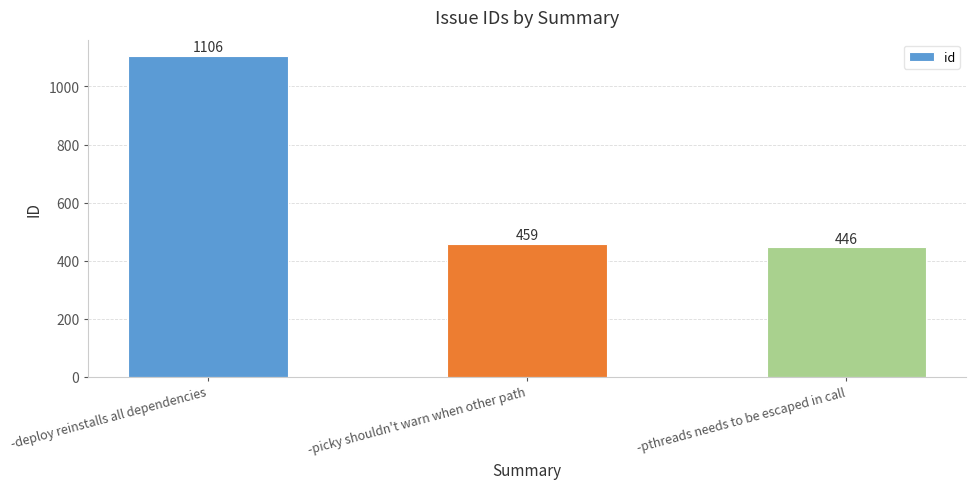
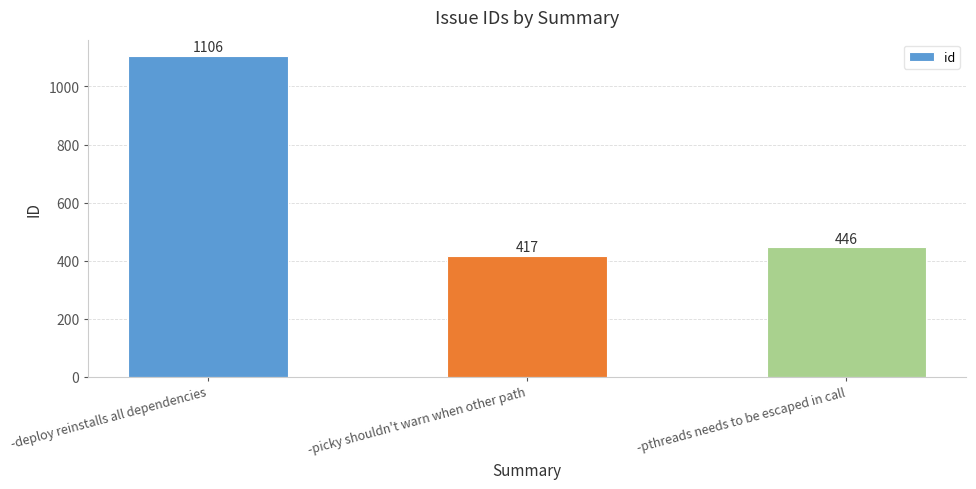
  {
    "-deploy reinstalls all dependencies": 1106,
-   "-picky shouldn't warn when other path": 459,
+   "-picky shouldn't warn when other path": 417,
    "-pthreads needs to be escaped in call": 446
  }
